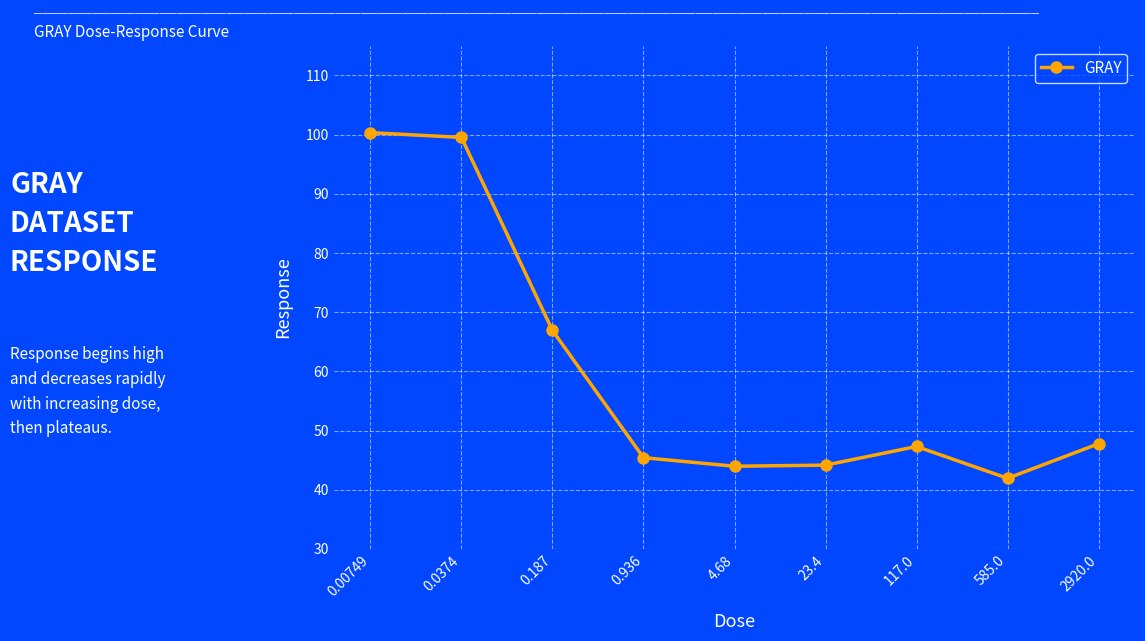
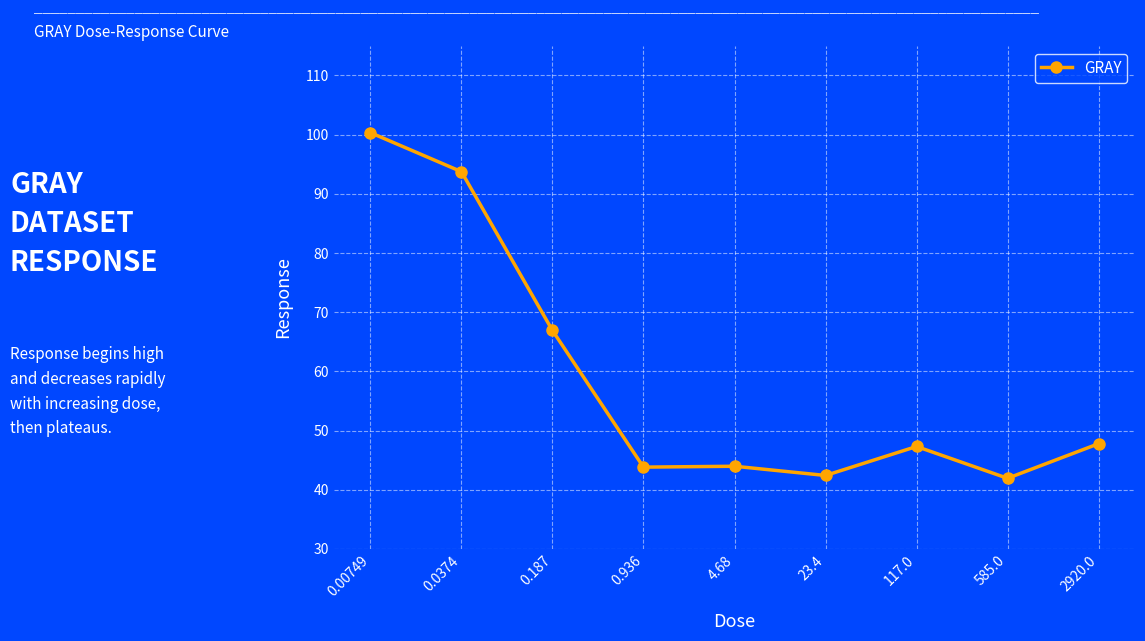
  {
    "0.00749": 100,
-   "0.0374": 100,
+   "0.0374": 94,
    "0.187": 67,
-   "0.936": 45,
+   "0.936": 44,
    "4.68": 44,
-   "23.4": 44,
+   "23.4": 42,
    "117.0": 47,
    "585.0": 42,
    "2920.0": 48
  }
